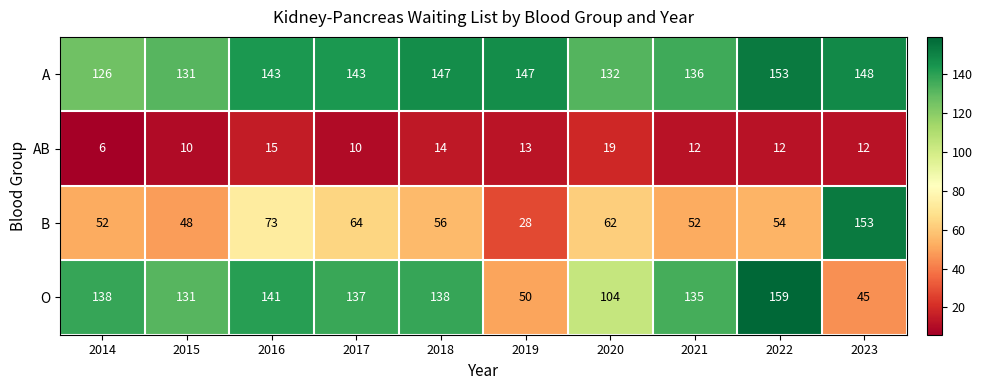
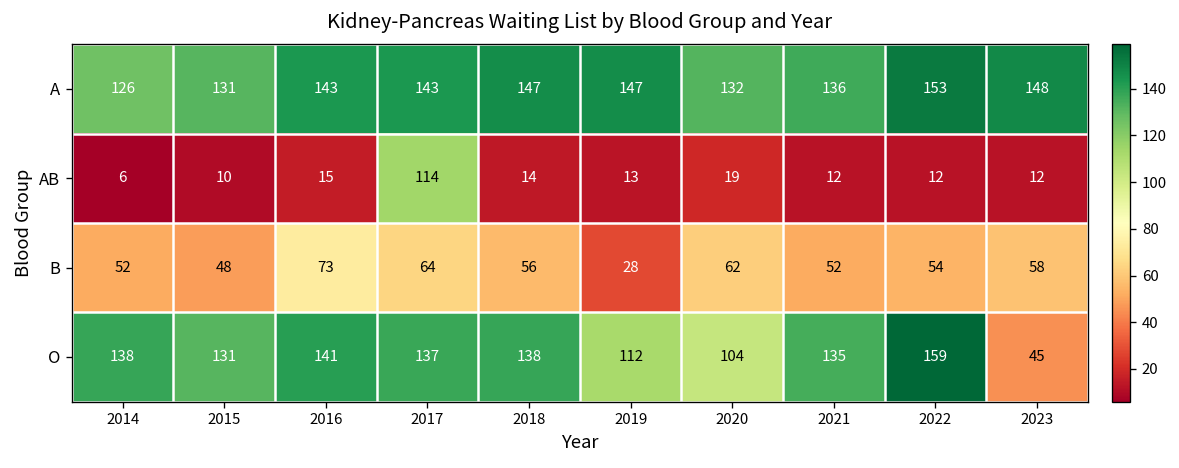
  {
    "A": {
      "2014": 126,
      "2015": 131,
      "2016": 143,
      "2017": 143,
      "2018": 147,
      "2019": 147,
      "2020": 132,
      "2021": 136,
      "2022": 153,
      "2023": 148
    },
    "AB": {
      "2014": 6,
      "2015": 10,
      "2016": 15,
-     "2017": 10,
+     "2017": 114,
      "2018": 14,
      "2019": 13,
      "2020": 19,
      "2021": 12,
      "2022": 12,
      "2023": 12
    },
    "B": {
      "2014": 52,
      "2015": 48,
      "2016": 73,
      "2017": 64,
      "2018": 56,
      "2019": 28,
      "2020": 62,
      "2021": 52,
      "2022": 54,
-     "2023": 153
+     "2023": 58
    },
    "O": {
      "2014": 138,
      "2015": 131,
      "2016": 141,
      "2017": 137,
      "2018": 138,
-     "2019": 50,
+     "2019": 112,
      "2020": 104,
      "2021": 135,
      "2022": 159,
      "2023": 45
    }
  }
